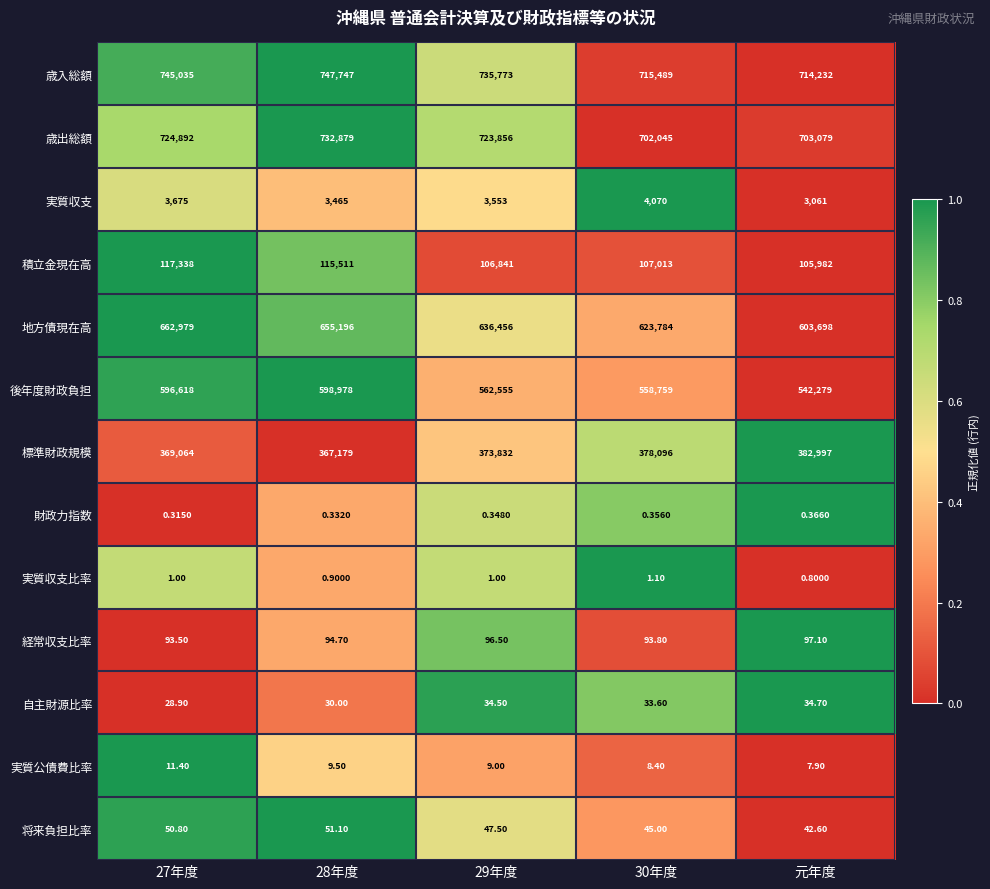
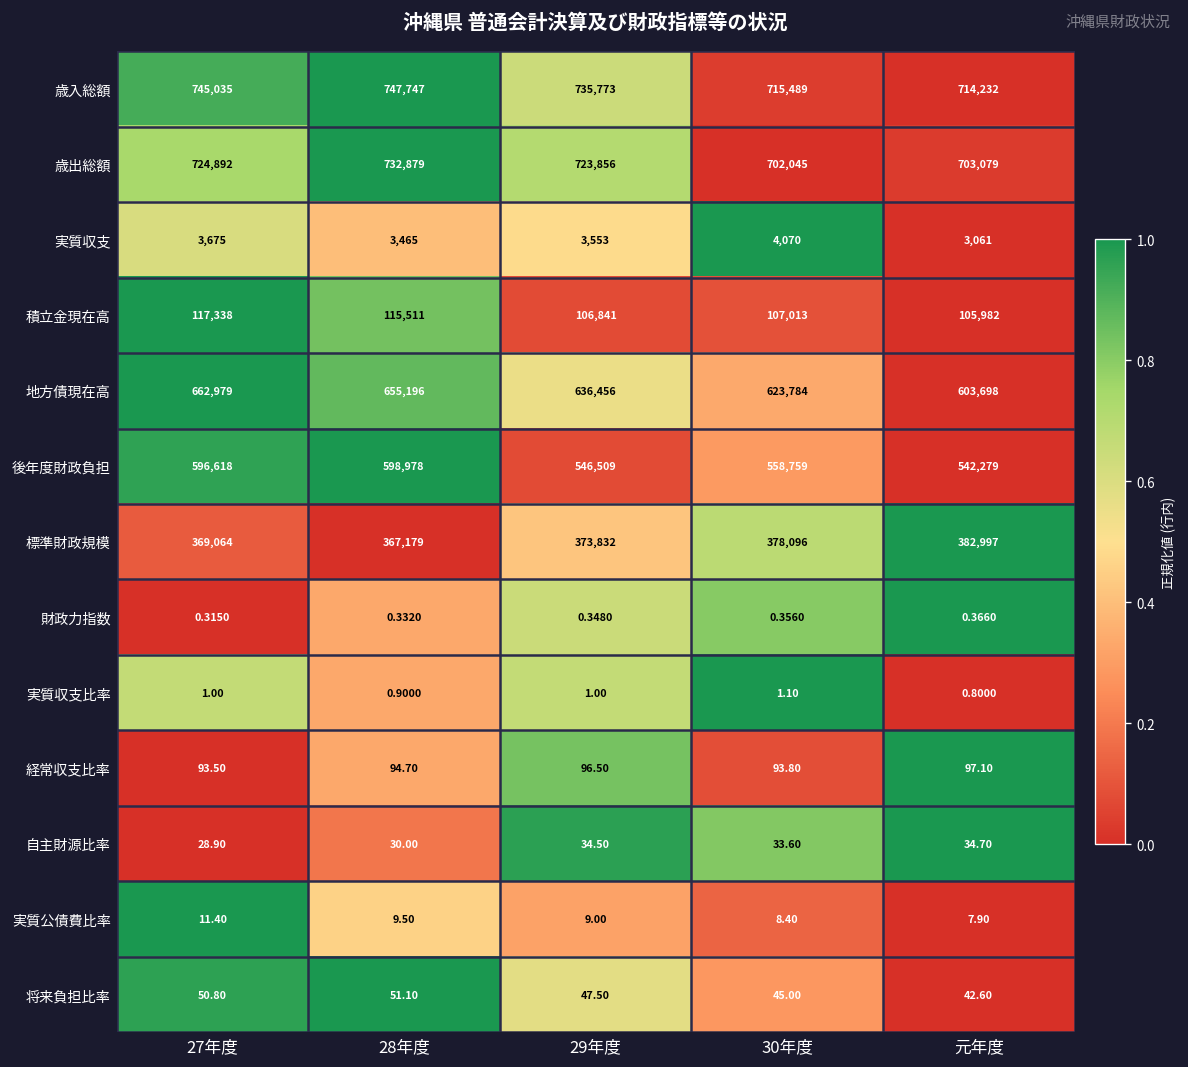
  {
    "歳入総額": {
      "27年度": "745,035",
      "28年度": "747,747",
      "29年度": "735,773",
      "30年度": "715,489",
      "元年度": "714,232"
    },
    "歳出総額": {
      "27年度": "724,892",
      "28年度": "732,879",
      "29年度": "723,856",
      "30年度": "702,045",
      "元年度": "703,079"
    },
    "実質収支": {
      "27年度": "3,675",
      "28年度": "3,465",
      "29年度": "3,553",
      "30年度": "4,070",
      "元年度": "3,061"
    },
    "積立金現在高": {
      "27年度": "117,338",
      "28年度": "115,511",
      "29年度": "106,841",
      "30年度": "107,013",
      "元年度": "105,982"
    },
    "地方債現在高": {
      "27年度": "662,979",
      "28年度": "655,196",
      "29年度": "636,456",
      "30年度": "623,784",
      "元年度": "603,698"
    },
    "後年度財政負担": {
      "27年度": "596,618",
      "28年度": "598,978",
-     "29年度": "562,555",
+     "29年度": "546,509",
      "30年度": "558,759",
      "元年度": "542,279"
    },
    "標準財政規模": {
      "27年度": "369,064",
      "28年度": "367,179",
      "29年度": "373,832",
      "30年度": "378,096",
      "元年度": "382,997"
    },
    "財政力指数": {
      "27年度": "0.3150",
      "28年度": "0.3320",
      "29年度": "0.3480",
      "30年度": "0.3560",
      "元年度": "0.3660"
    },
    "実質収支比率": {
      "27年度": "1.00",
      "28年度": "0.9000",
      "29年度": "1.00",
      "30年度": "1.10",
      "元年度": "0.8000"
    },
    "経常収支比率": {
      "27年度": "93.50",
      "28年度": "94.70",
      "29年度": "96.50",
      "30年度": "93.80",
      "元年度": "97.10"
    },
    "自主財源比率": {
      "27年度": "28.90",
      "28年度": "30.00",
      "29年度": "34.50",
      "30年度": "33.60",
      "元年度": "34.70"
    },
    "実質公債費比率": {
      "27年度": "11.40",
      "28年度": "9.50",
      "29年度": "9.00",
      "30年度": "8.40",
      "元年度": "7.90"
    },
    "将来負担比率": {
      "27年度": "50.80",
      "28年度": "51.10",
      "29年度": "47.50",
      "30年度": "45.00",
      "元年度": "42.60"
    }
  }
